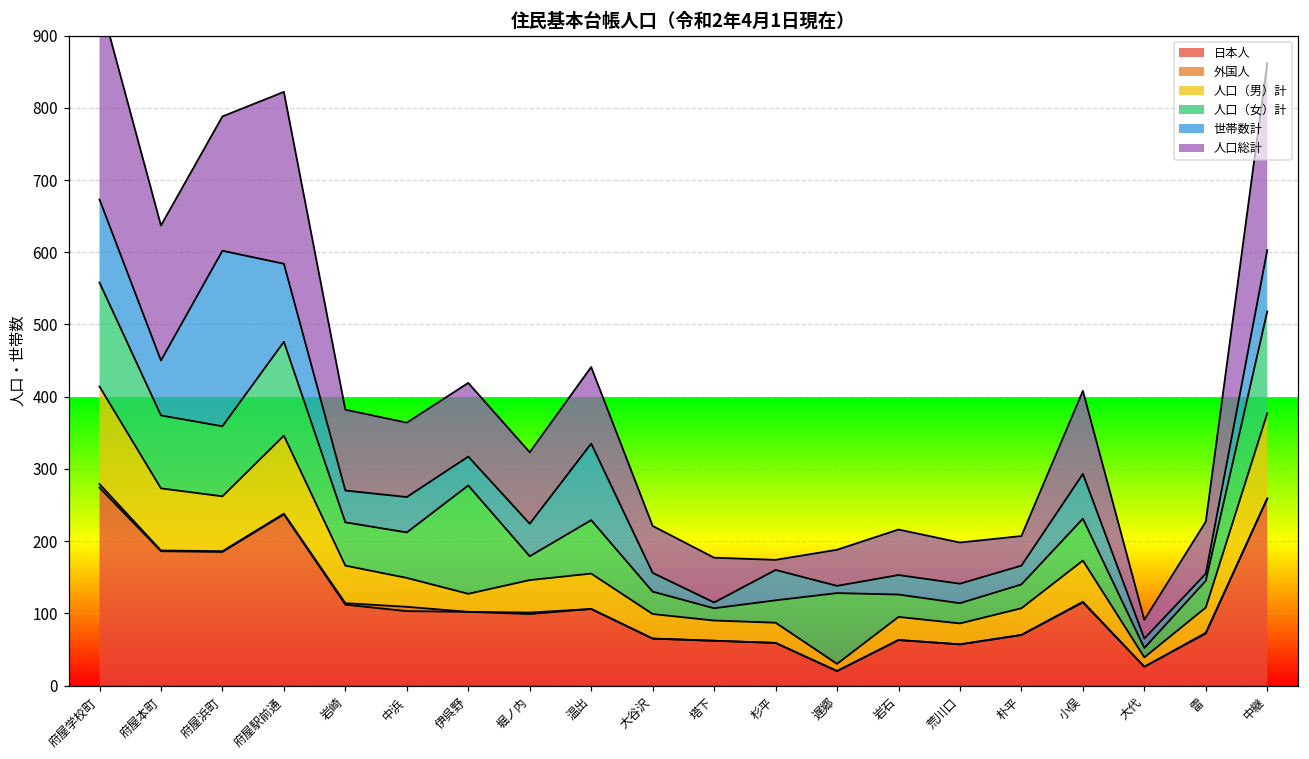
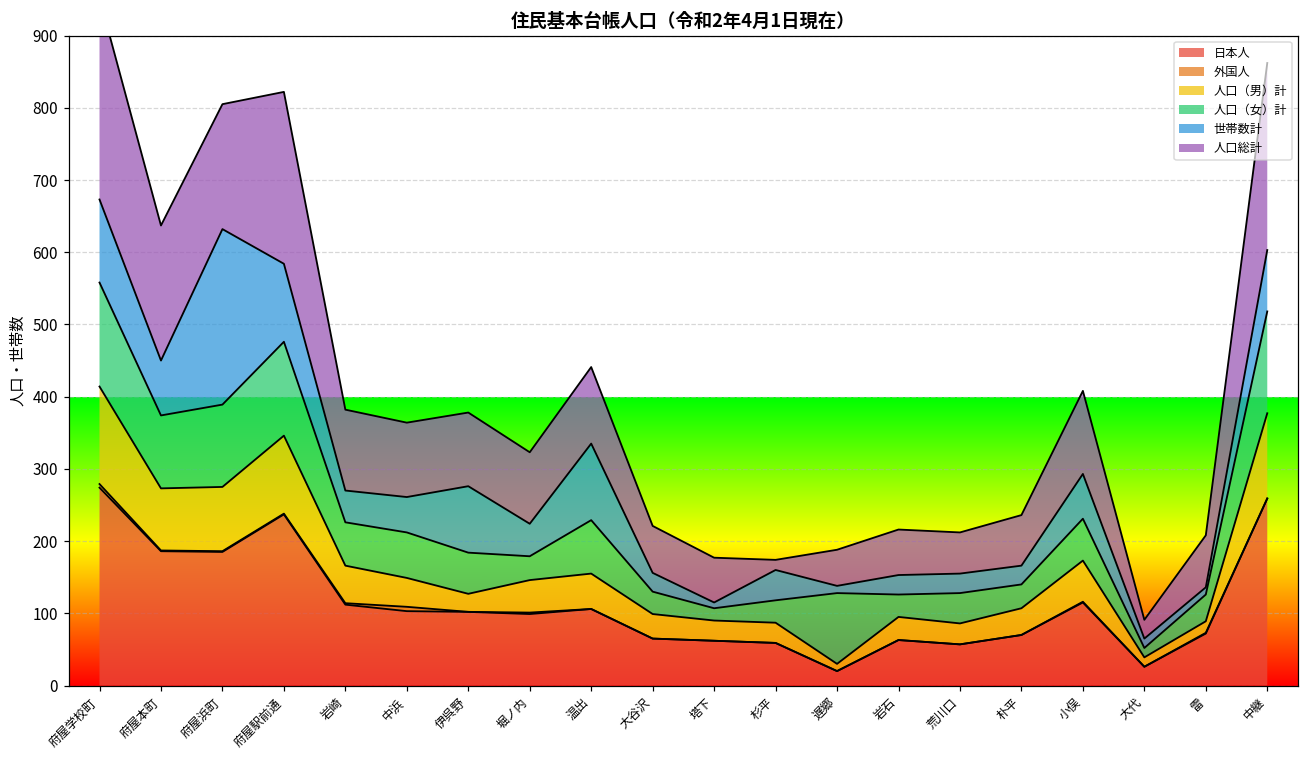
  {
    "人口（男）計": {
      "府屋学校町": 140,
      "府屋本町": 90,
-     "府屋浜町": 80,
+     "府屋浜町": 90,
      "府屋駅前通": 110,
      "岩崎": 50,
      "中浜": 40,
      "伊呉野": 30,
      "堀ノ内": 50,
      "温出": 50,
      "大谷沢": 30,
      "塔下": 30,
      "杉平": 30,
      "遅郷": 10,
      "岩石": 30,
      "荒川口": 30,
      "朴平": 40,
      "小俣": 60,
      "大代": 10,
-     "雷": 40,
+     "雷": 20,
      "中継": 120
    },
    "人口（女）計": {
      "府屋学校町": 140,
      "府屋本町": 100,
-     "府屋浜町": 100,
+     "府屋浜町": 110,
      "府屋駅前通": 130,
      "岩崎": 60,
      "中浜": 60,
-     "伊呉野": 150,
+     "伊呉野": 60,
      "堀ノ内": 30,
      "温出": 70,
      "大谷沢": 30,
      "塔下": 20,
      "杉平": 30,
      "遅郷": 100,
      "岩石": 30,
-     "荒川口": 30,
+     "荒川口": 40,
      "朴平": 30,
      "小俣": 60,
      "大代": 10,
      "雷": 40,
      "中継": 140
    },
    "世帯数計": {
      "府屋学校町": 120,
      "府屋本町": 80,
      "府屋浜町": 240,
      "府屋駅前通": 110,
      "岩崎": 40,
      "中浜": 50,
-     "伊呉野": 40,
+     "伊呉野": 90,
      "堀ノ内": 50,
      "温出": 110,
      "大谷沢": 30,
      "塔下": 10,
      "杉平": 40,
      "遅郷": 10,
      "岩石": 30,
      "荒川口": 30,
      "朴平": 30,
      "小俣": 60,
      "大代": 10,
      "雷": 10,
      "中継": 90
    },
    "人口総計": {
      "府屋本町": 190,
-     "府屋浜町": 190,
+     "府屋浜町": 170,
      "府屋駅前通": 240,
      "岩崎": 110,
      "中浜": 100,
      "伊呉野": 100,
      "堀ノ内": 100,
      "温出": 110,
      "大谷沢": 70,
      "塔下": 60,
      "杉平": 10,
      "遅郷": 50,
      "岩石": 60,
      "荒川口": 60,
-     "朴平": 40,
+     "朴平": 70,
      "小俣": 120,
      "大代": 30,
      "雷": 70
    }
  }
